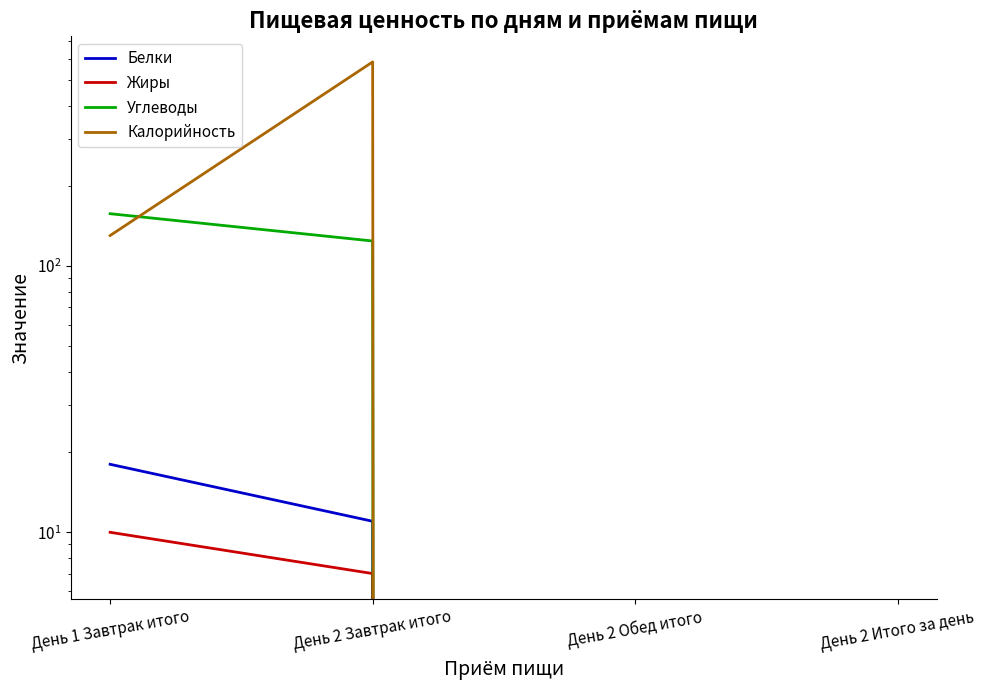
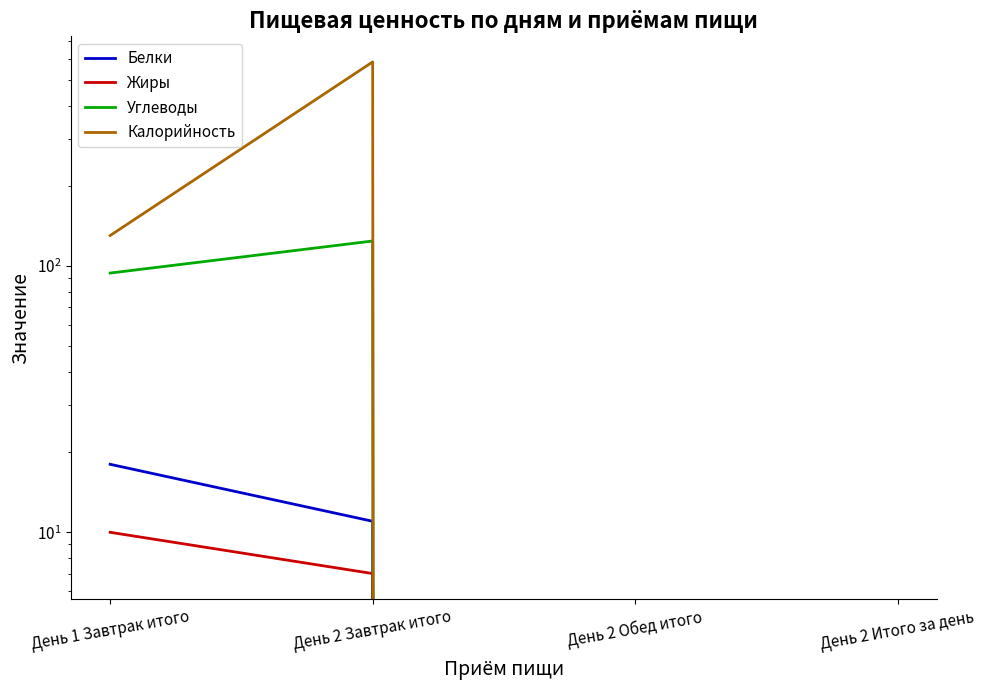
  {
    "Белки": {
      "День 1 Завтрак итого": 18,
      "День 2 Завтрак итого": 11
    },
    "Жиры": {
      "День 1 Завтрак итого": 10,
      "День 2 Завтрак итого": 7
    },
    "Углеводы": {
-     "День 1 Завтрак итого": 160,
+     "День 1 Завтрак итого": 94,
      "День 2 Завтрак итого": 120
    },
    "Калорийность": {
      "День 1 Завтрак итого": 130,
      "День 2 Завтрак итого": 580
    }
  }
